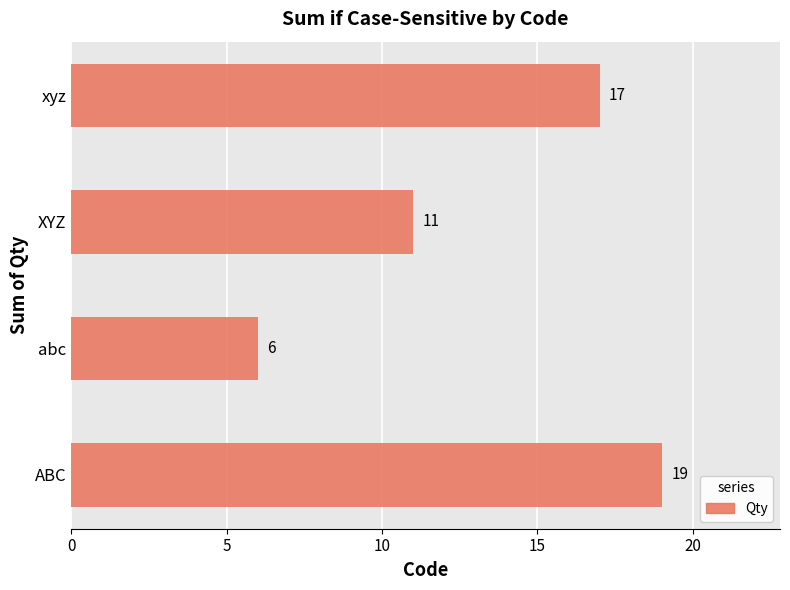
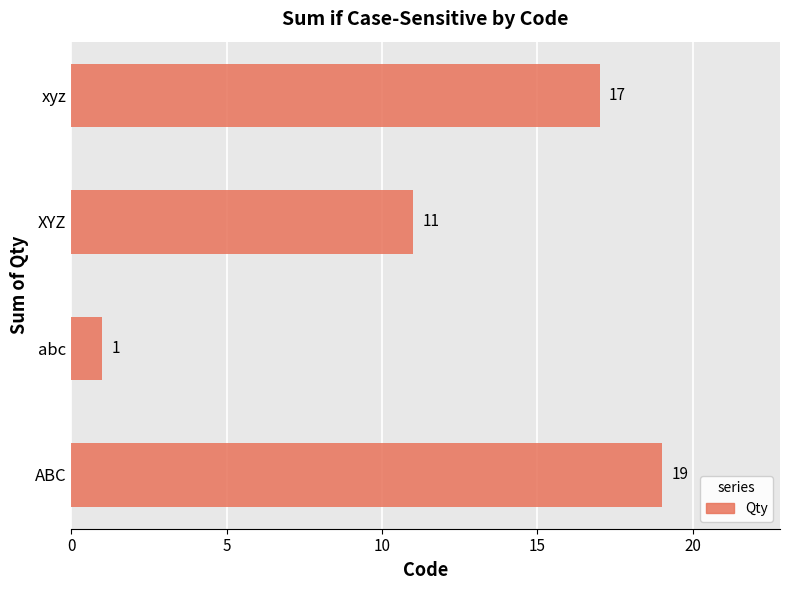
  {
    "xyz": 17,
    "XYZ": 11,
-   "abc": 6,
+   "abc": 1,
    "ABC": 19
  }
